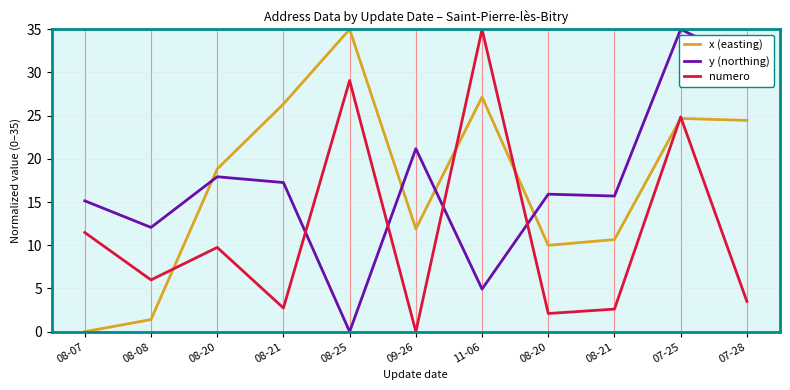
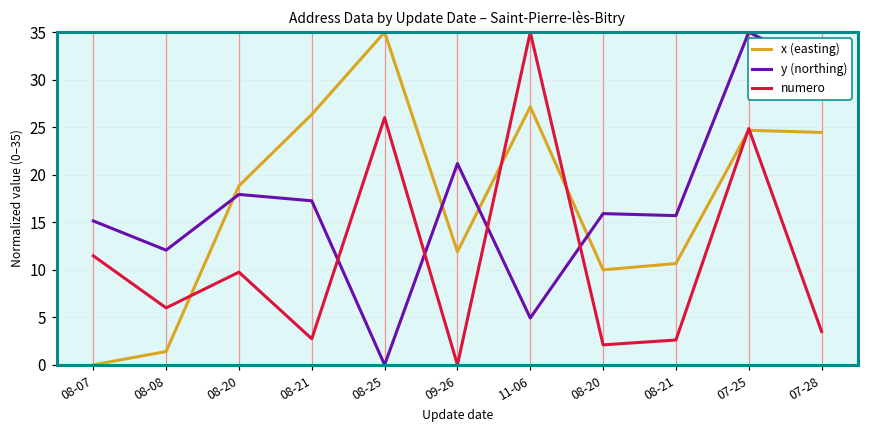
  {
    "x (easting)": {
      "08-07": 0,
      "08-08": 1,
      "08-25": 35,
      "09-26": 12,
      "11-06": 27,
      "07-28": 24
    },
    "y (northing)": {
      "08-07": 15,
      "08-08": 12,
      "08-25": 0,
      "09-26": 21,
      "11-06": 5,
      "07-25": 35
    },
    "numero": {
      "08-07": 11,
      "08-08": 6,
-     "08-25": 29,
+     "08-25": 26,
      "09-26": 0,
      "11-06": 35,
      "07-28": 4
    }
  }
